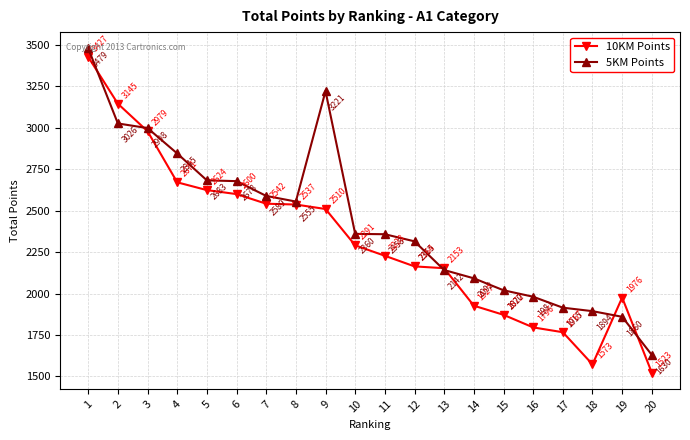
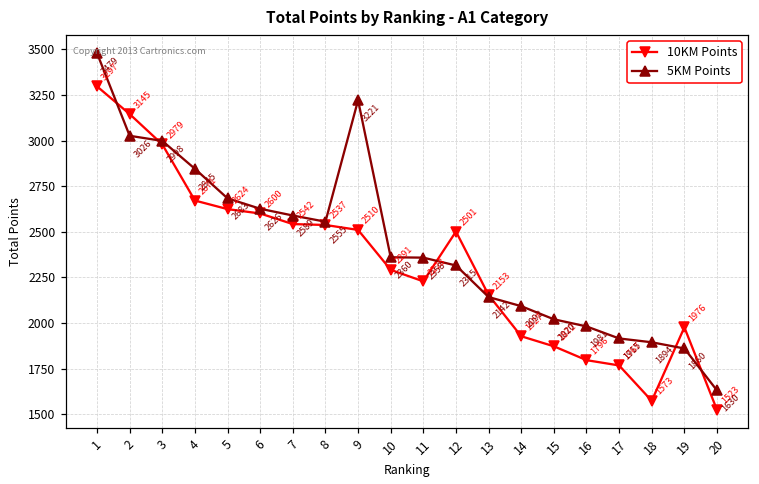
  {
    "10KM Points": {
-     "1": 3427,
+     "1": 3297,
      "2": 3145,
      "3": 2979,
      "6": 2600,
      "7": 2542,
      "8": 2537,
      "9": 2510,
-     "12": 2164,
+     "12": 2501,
      "18": 1573,
      "19": 1976
    },
    "5KM Points": {
      "2": 3026,
      "3": 2998,
-     "6": 2678,
+     "6": 2626,
      "7": 2589,
      "8": 2555,
      "9": 3221,
      "12": 2315,
      "18": 1894,
      "19": 1860
    }
  }
